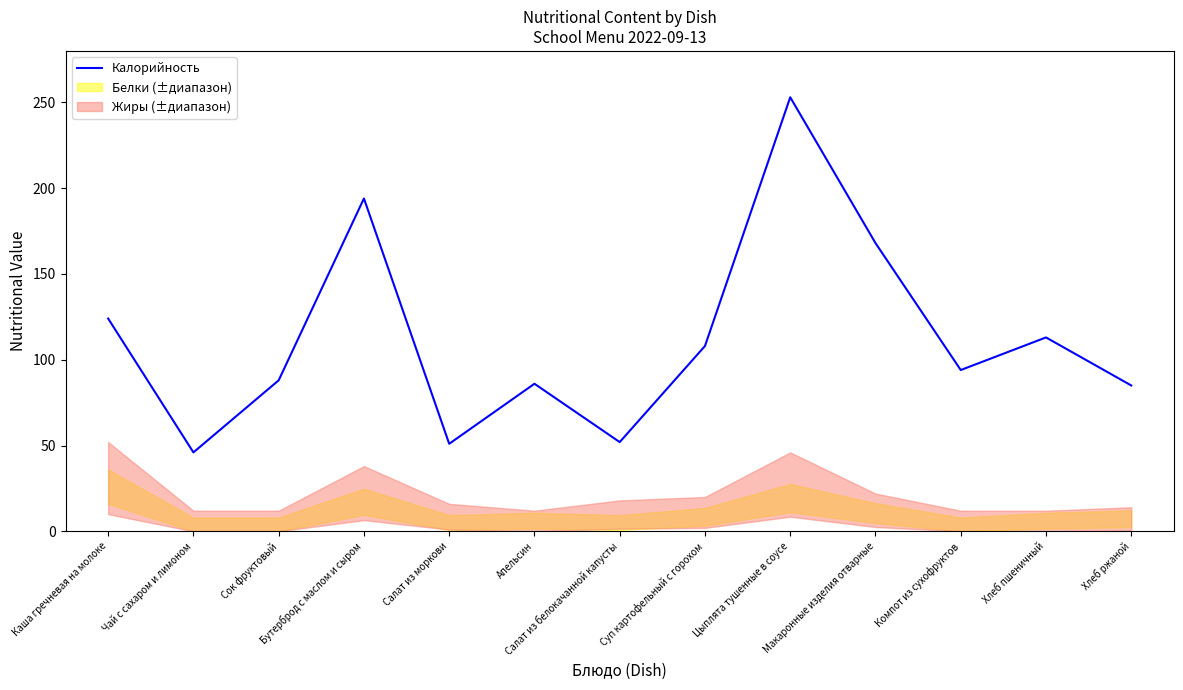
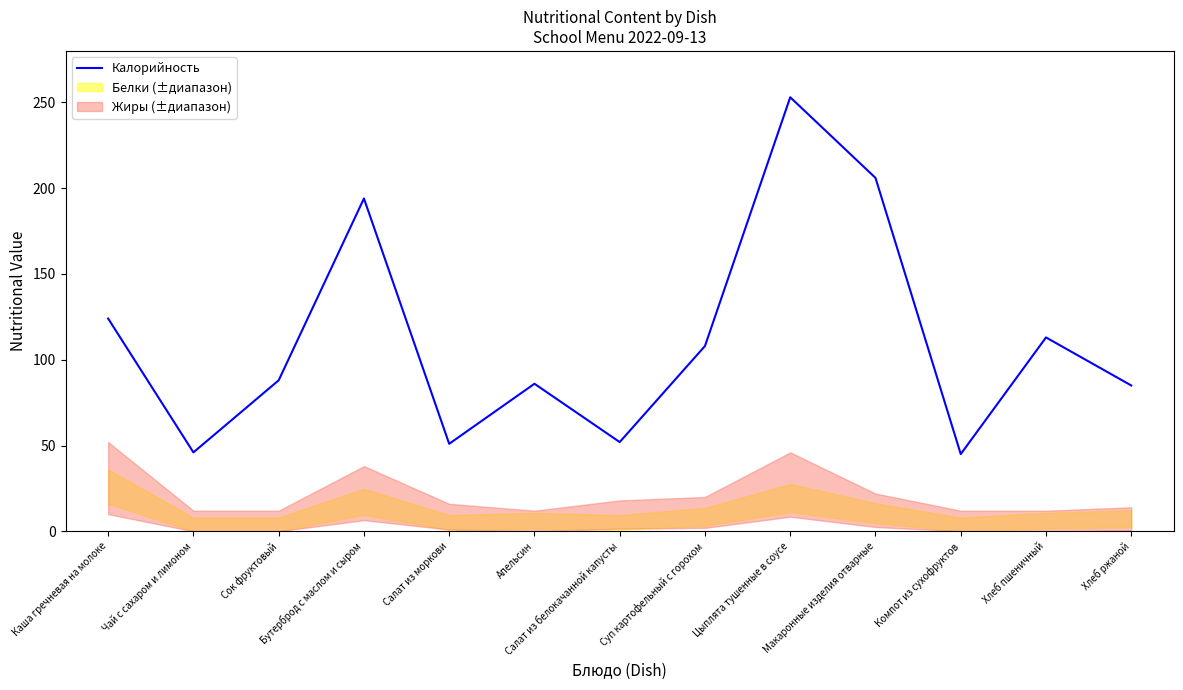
  {
    "Калорийность": {
      "Каша гречневая на молоке": 124,
      "Чай с сахаром и лимоном": 46,
      "Сок фруктовый": 88,
      "Бутерброд с маслом и сыром": 194,
      "Салат из моркови": 51,
      "Апельсин": 86,
      "Салат из белокачанной капусты": 52,
      "Суп картофельный с горохом": 108,
      "Цыплята тушенные в соусе": 253,
-     "Макаронные изделия отварные": 168,
-     "Компот из сухофруктов": 94,
+     "Макаронные изделия отварные": 206,
+     "Компот из сухофруктов": 45,
      "Хлеб пшеничный": 113,
      "Хлеб ржаной": 85
    },
    "Белки (±диапазон)": {
      "Чай с сахаром и лимоном": 8,
      "Сок фруктовый": 8,
      "Компот из сухофруктов": 8
    },
    "Жиры (±диапазон)": {
      "Чай с сахаром и лимоном": 12,
      "Сок фруктовый": 12,
      "Компот из сухофруктов": 12
    }
  }
